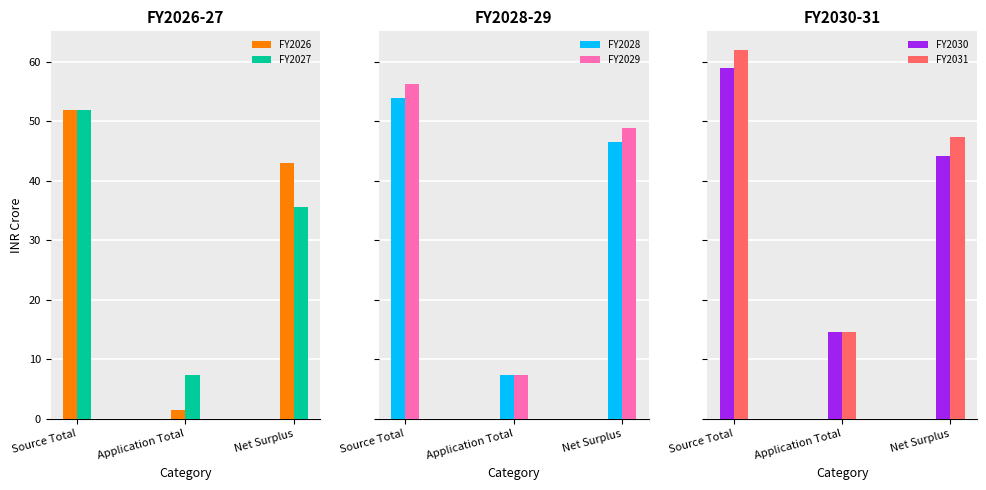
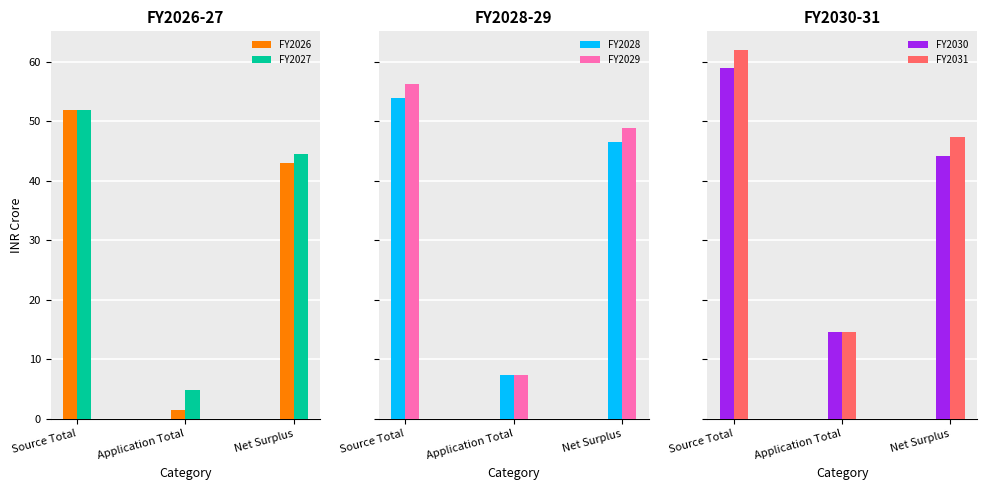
  {
    "FY2026-27": {
      "FY2026": {
        "Source Total": 52,
        "Application Total": 2,
        "Net Surplus": 43
      },
      "FY2027": {
        "Source Total": 52,
-       "Application Total": 7,
-       "Net Surplus": 36
+       "Application Total": 5,
+       "Net Surplus": 44
      }
    }
  }
